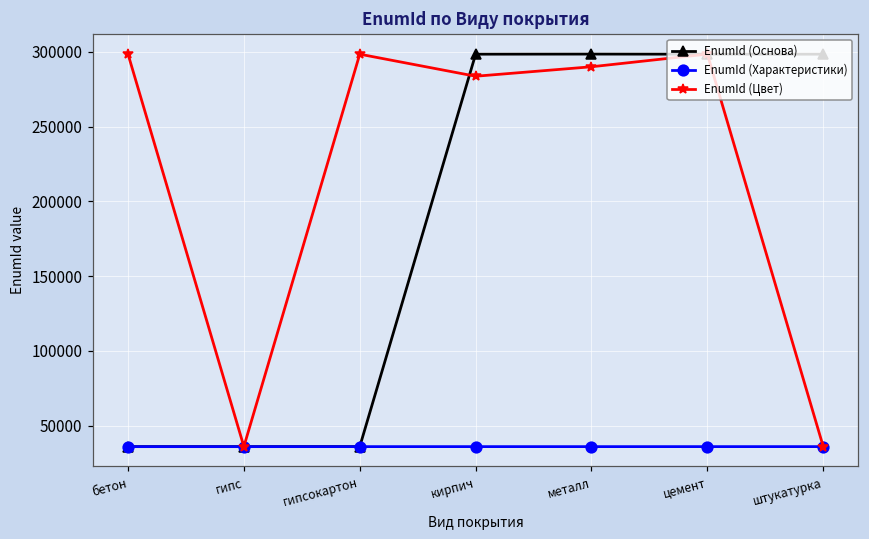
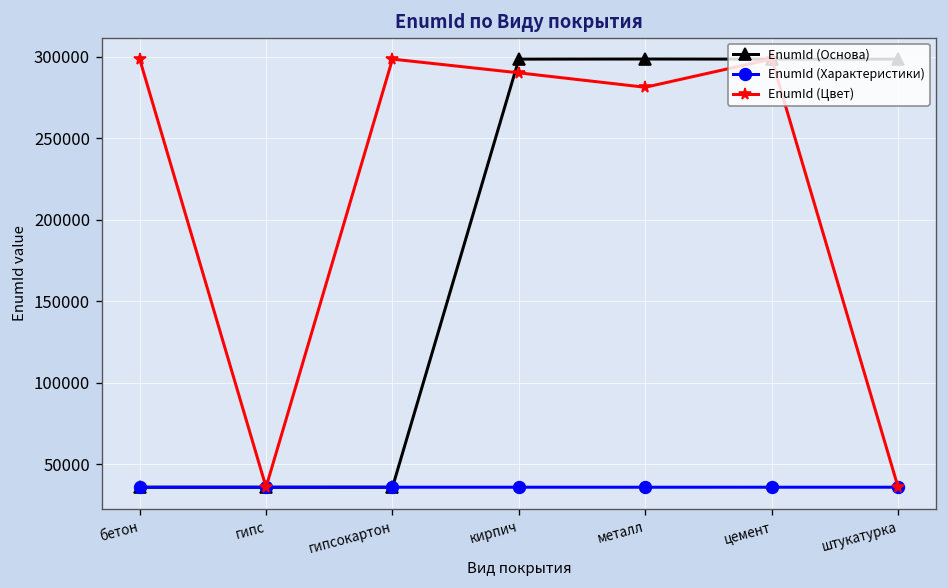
  {
    "EnumId (Основа)": {
      "кирпич": 298000,
      "металл": 298000
    },
    "EnumId (Характеристики)": {
      "кирпич": 36000,
      "металл": 36000,
      "цемент": 36000
    },
    "EnumId (Цвет)": {
      "бетон": 298000,
      "гипсокартон": 298000,
-     "кирпич": 284000,
-     "металл": 290000
+     "кирпич": 290000,
+     "металл": 281000
    }
  }
